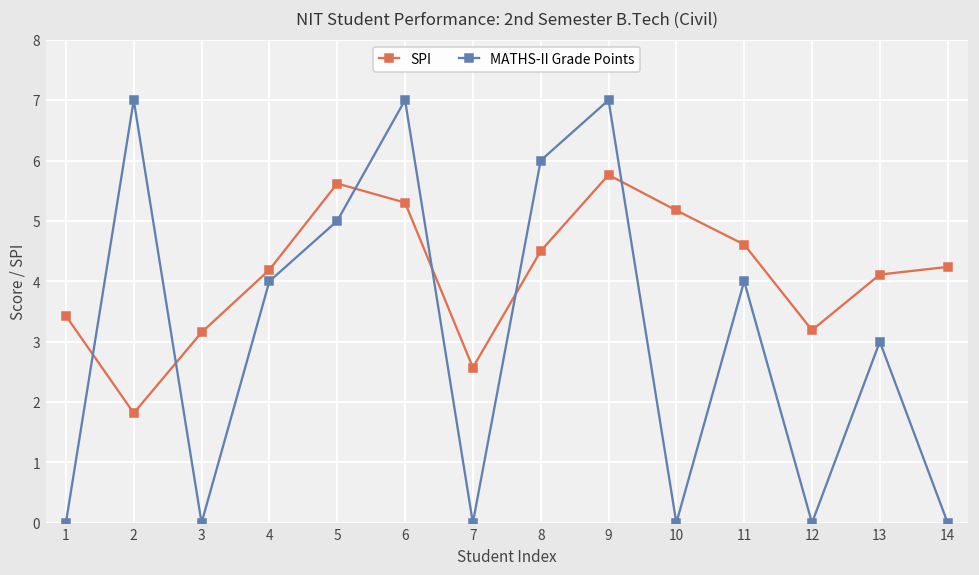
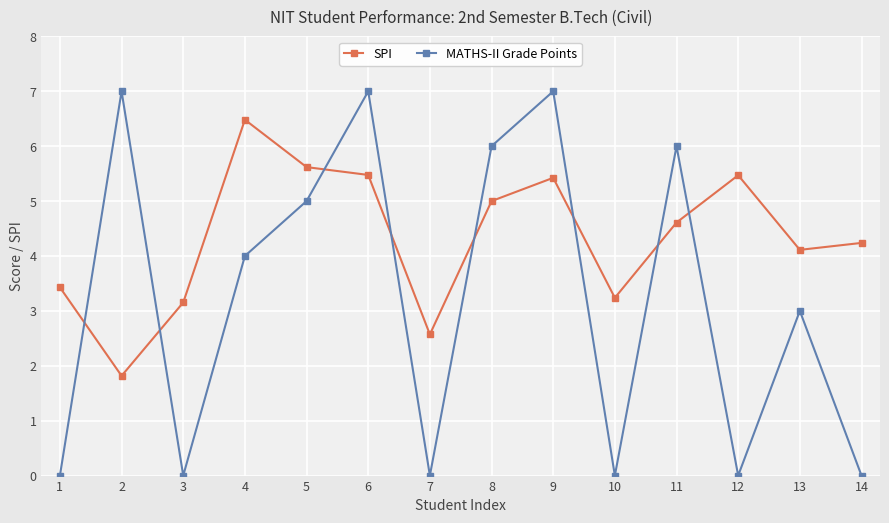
  {
    "SPI": {
      "1": 3.4,
      "2": 1.8,
      "3": 3.2,
-     "4": 4.2,
+     "4": 6.5,
      "5": 5.6,
-     "6": 5.3,
+     "6": 5.5,
      "7": 2.6,
-     "8": 4.5,
-     "9": 5.8,
-     "10": 5.2,
+     "8": 5.0,
+     "9": 5.4,
+     "10": 3.2,
      "11": 4.6,
-     "12": 3.2,
+     "12": 5.5,
      "13": 4.1,
      "14": 4.2
    },
    "MATHS-II Grade Points": {
      "1": 0,
      "2": 7,
      "3": 0,
      "4": 4,
      "5": 5,
      "6": 7,
      "7": 0,
      "8": 6,
      "9": 7,
      "10": 0,
-     "11": 4,
+     "11": 6,
      "12": 0,
      "13": 3,
      "14": 0
    }
  }
